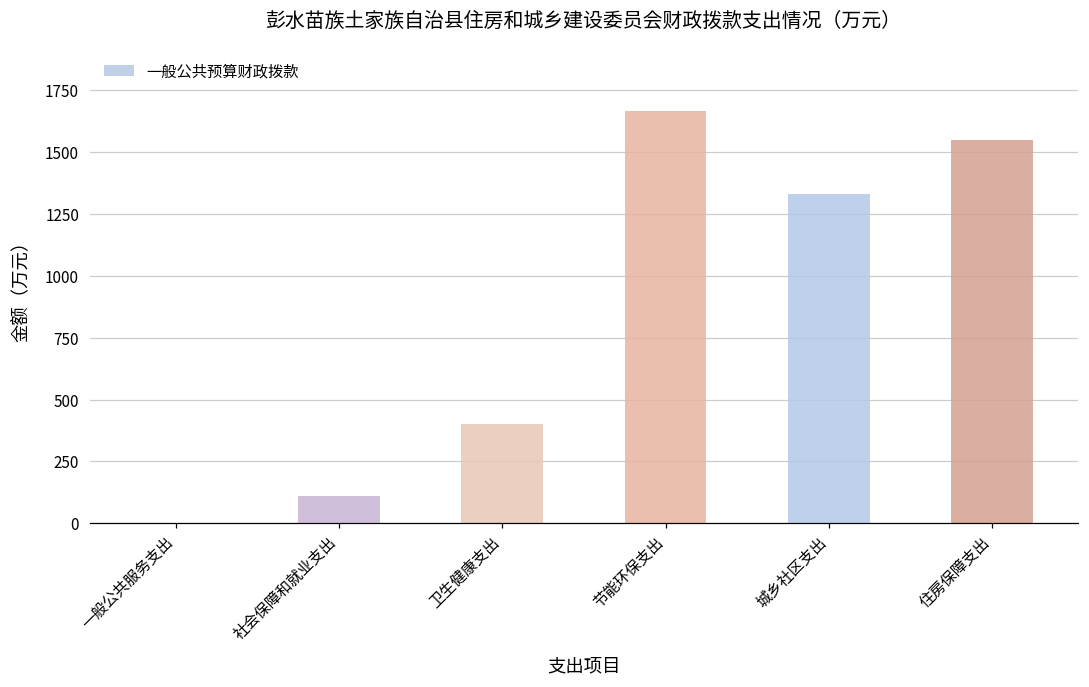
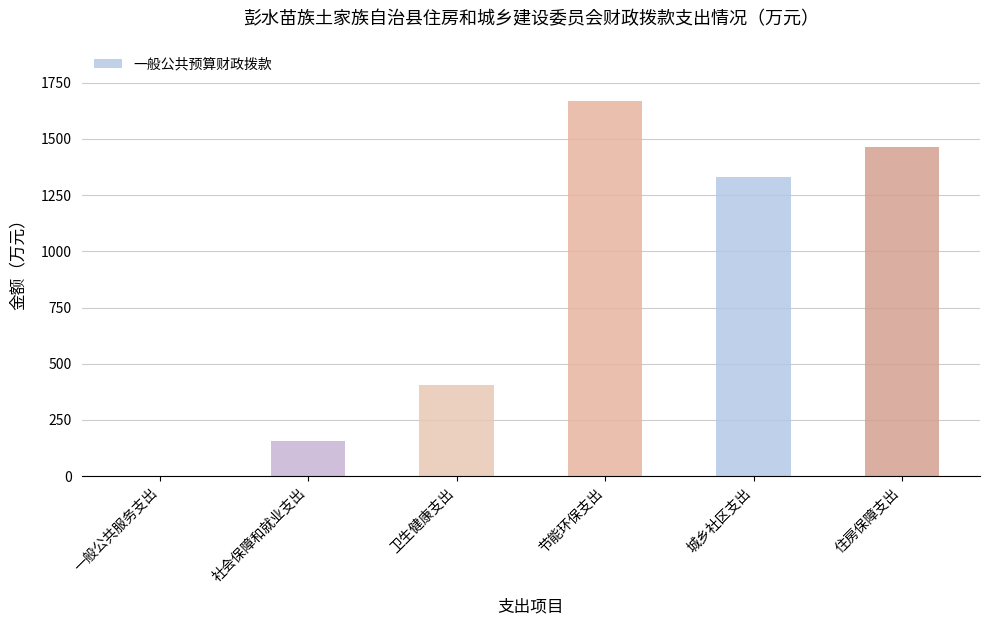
  {
    "一般公共服务支出": 0,
-   "社会保障和就业支出": 110,
+   "社会保障和就业支出": 160,
    "卫生健康支出": 400,
    "节能环保支出": 1670,
    "城乡社区支出": 1330,
-   "住房保障支出": 1550
+   "住房保障支出": 1460
  }
